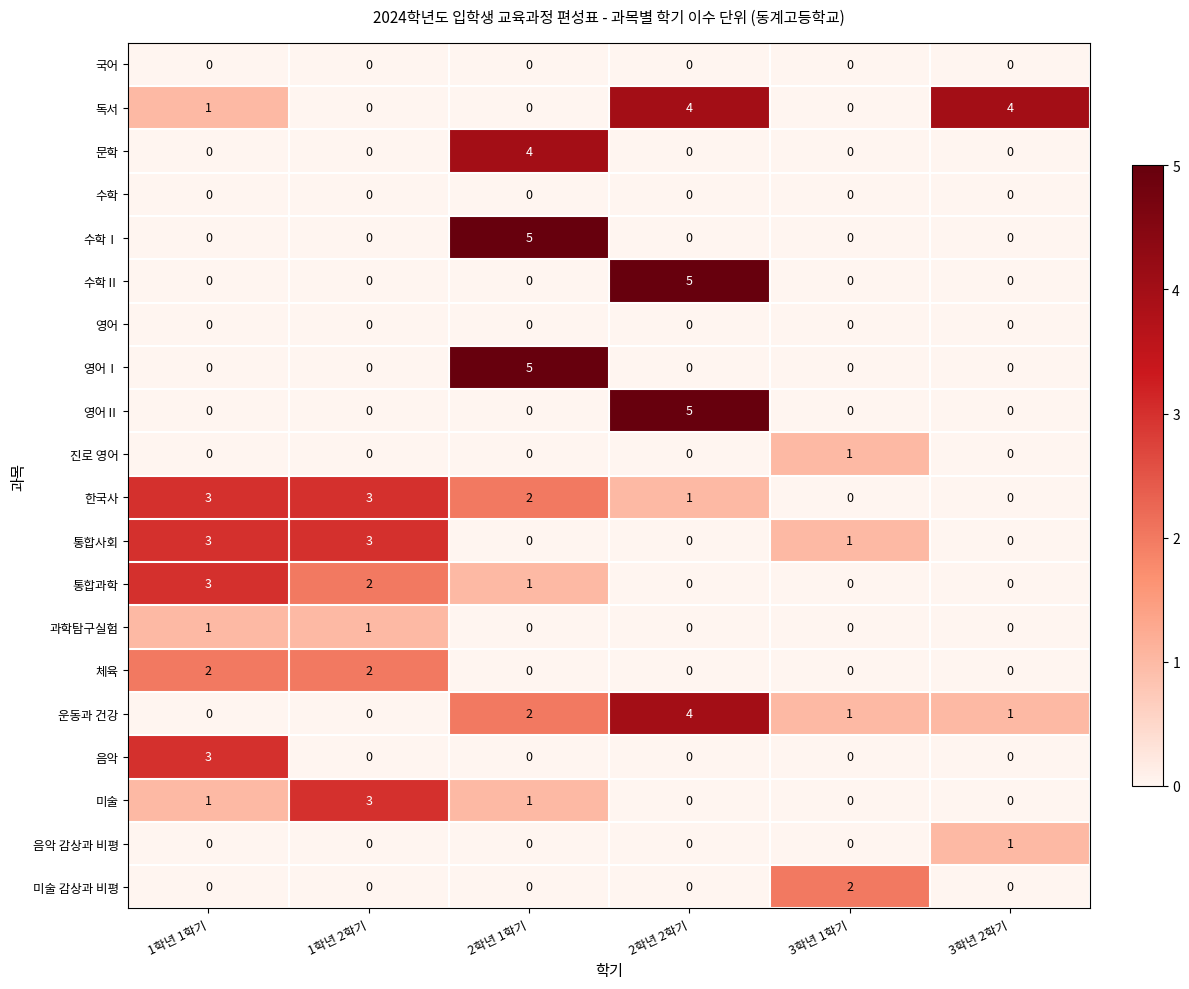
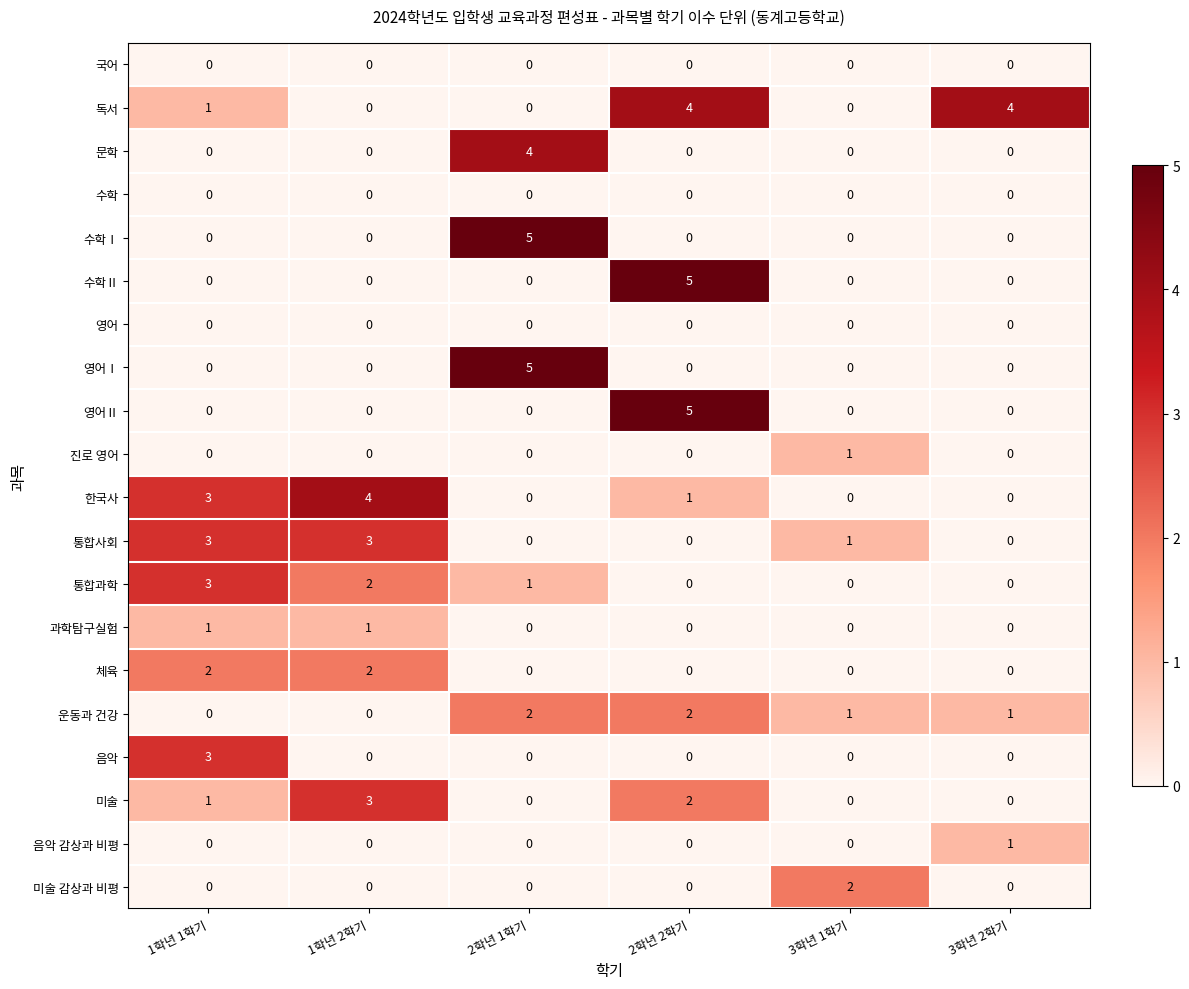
  {
    "국어": {
      "1학년 1학기": 0,
      "1학년 2학기": 0,
      "2학년 1학기": 0,
      "2학년 2학기": 0,
      "3학년 1학기": 0,
      "3학년 2학기": 0
    },
    "독서": {
      "1학년 1학기": 1,
      "1학년 2학기": 0,
      "2학년 1학기": 0,
      "2학년 2학기": 4,
      "3학년 1학기": 0,
      "3학년 2학기": 4
    },
    "문학": {
      "1학년 1학기": 0,
      "1학년 2학기": 0,
      "2학년 1학기": 4,
      "2학년 2학기": 0,
      "3학년 1학기": 0,
      "3학년 2학기": 0
    },
    "수학": {
      "1학년 1학기": 0,
      "1학년 2학기": 0,
      "2학년 1학기": 0,
      "2학년 2학기": 0,
      "3학년 1학기": 0,
      "3학년 2학기": 0
    },
    "수학Ⅰ": {
      "1학년 1학기": 0,
      "1학년 2학기": 0,
      "2학년 1학기": 5,
      "2학년 2학기": 0,
      "3학년 1학기": 0,
      "3학년 2학기": 0
    },
    "수학Ⅱ": {
      "1학년 1학기": 0,
      "1학년 2학기": 0,
      "2학년 1학기": 0,
      "2학년 2학기": 5,
      "3학년 1학기": 0,
      "3학년 2학기": 0
    },
    "영어": {
      "1학년 1학기": 0,
      "1학년 2학기": 0,
      "2학년 1학기": 0,
      "2학년 2학기": 0,
      "3학년 1학기": 0,
      "3학년 2학기": 0
    },
    "영어Ⅰ": {
      "1학년 1학기": 0,
      "1학년 2학기": 0,
      "2학년 1학기": 5,
      "2학년 2학기": 0,
      "3학년 1학기": 0,
      "3학년 2학기": 0
    },
    "영어Ⅱ": {
      "1학년 1학기": 0,
      "1학년 2학기": 0,
      "2학년 1학기": 0,
      "2학년 2학기": 5,
      "3학년 1학기": 0,
      "3학년 2학기": 0
    },
    "진로 영어": {
      "1학년 1학기": 0,
      "1학년 2학기": 0,
      "2학년 1학기": 0,
      "2학년 2학기": 0,
      "3학년 1학기": 1,
      "3학년 2학기": 0
    },
    "한국사": {
      "1학년 1학기": 3,
-     "1학년 2학기": 3,
-     "2학년 1학기": 2,
+     "1학년 2학기": 4,
+     "2학년 1학기": 0,
      "2학년 2학기": 1,
      "3학년 1학기": 0,
      "3학년 2학기": 0
    },
    "통합사회": {
      "1학년 1학기": 3,
      "1학년 2학기": 3,
      "2학년 1학기": 0,
      "2학년 2학기": 0,
      "3학년 1학기": 1,
      "3학년 2학기": 0
    },
    "통합과학": {
      "1학년 1학기": 3,
      "1학년 2학기": 2,
      "2학년 1학기": 1,
      "2학년 2학기": 0,
      "3학년 1학기": 0,
      "3학년 2학기": 0
    },
    "과학탐구실험": {
      "1학년 1학기": 1,
      "1학년 2학기": 1,
      "2학년 1학기": 0,
      "2학년 2학기": 0,
      "3학년 1학기": 0,
      "3학년 2학기": 0
    },
    "체육": {
      "1학년 1학기": 2,
      "1학년 2학기": 2,
      "2학년 1학기": 0,
      "2학년 2학기": 0,
      "3학년 1학기": 0,
      "3학년 2학기": 0
    },
    "운동과 건강": {
      "1학년 1학기": 0,
      "1학년 2학기": 0,
      "2학년 1학기": 2,
-     "2학년 2학기": 4,
+     "2학년 2학기": 2,
      "3학년 1학기": 1,
      "3학년 2학기": 1
    },
    "음악": {
      "1학년 1학기": 3,
      "1학년 2학기": 0,
      "2학년 1학기": 0,
      "2학년 2학기": 0,
      "3학년 1학기": 0,
      "3학년 2학기": 0
    },
    "미술": {
      "1학년 1학기": 1,
      "1학년 2학기": 3,
-     "2학년 1학기": 1,
-     "2학년 2학기": 0,
+     "2학년 1학기": 0,
+     "2학년 2학기": 2,
      "3학년 1학기": 0,
      "3학년 2학기": 0
    },
    "음악 감상과 비평": {
      "1학년 1학기": 0,
      "1학년 2학기": 0,
      "2학년 1학기": 0,
      "2학년 2학기": 0,
      "3학년 1학기": 0,
      "3학년 2학기": 1
    },
    "미술 감상과 비평": {
      "1학년 1학기": 0,
      "1학년 2학기": 0,
      "2학년 1학기": 0,
      "2학년 2학기": 0,
      "3학년 1학기": 2,
      "3학년 2학기": 0
    }
  }
